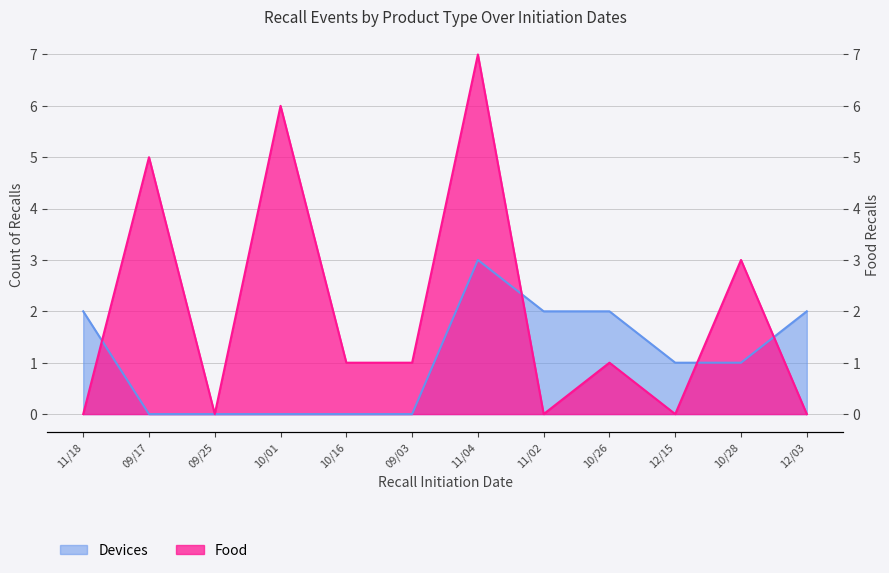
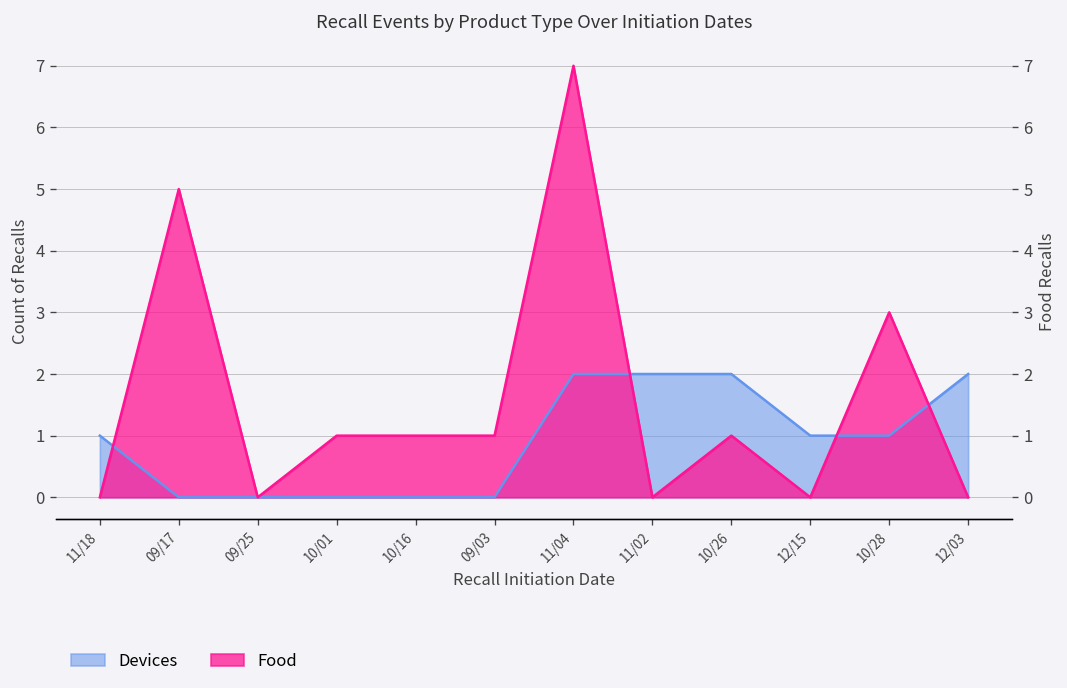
  {
    "Devices": {
-     "11/18": 2,
+     "11/18": 1,
      "09/17": 0,
      "10/01": 0,
      "10/16": 0,
      "09/03": 0,
-     "11/04": 3,
+     "11/04": 2,
      "11/02": 2,
      "10/26": 2,
      "12/15": 1,
      "10/28": 1,
      "12/03": 2
    },
    "Food": {
      "11/18": 0,
      "09/17": 5,
-     "10/01": 6,
+     "10/01": 1,
      "10/16": 1,
      "09/03": 1,
      "11/04": 7,
      "11/02": 0,
      "10/26": 1,
      "12/15": 0,
      "10/28": 3,
      "12/03": 0
    }
  }
